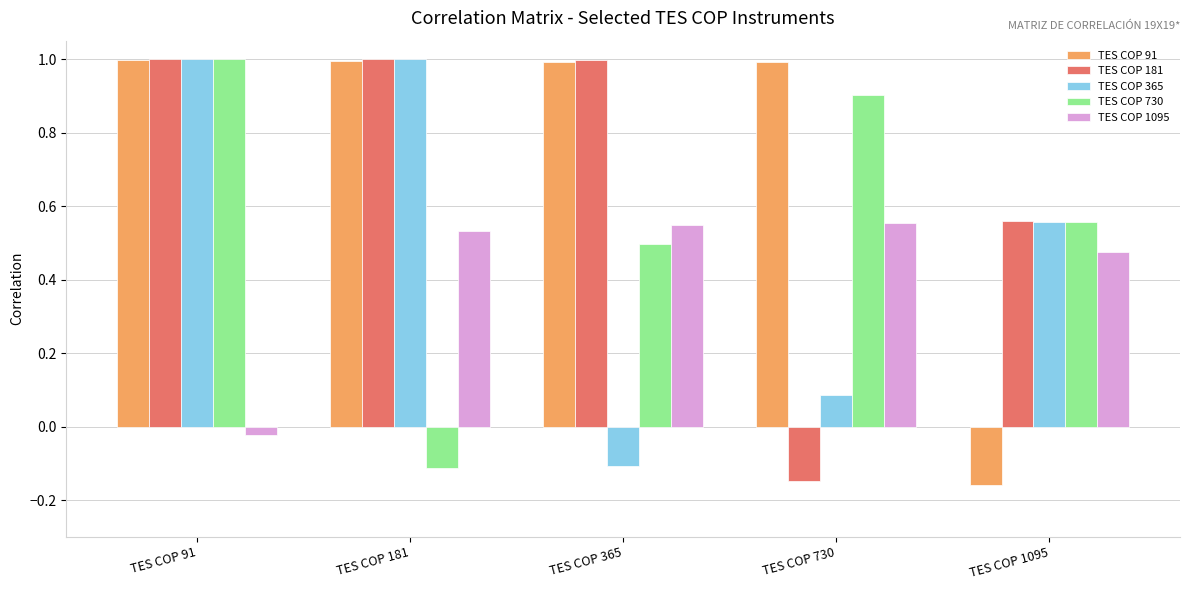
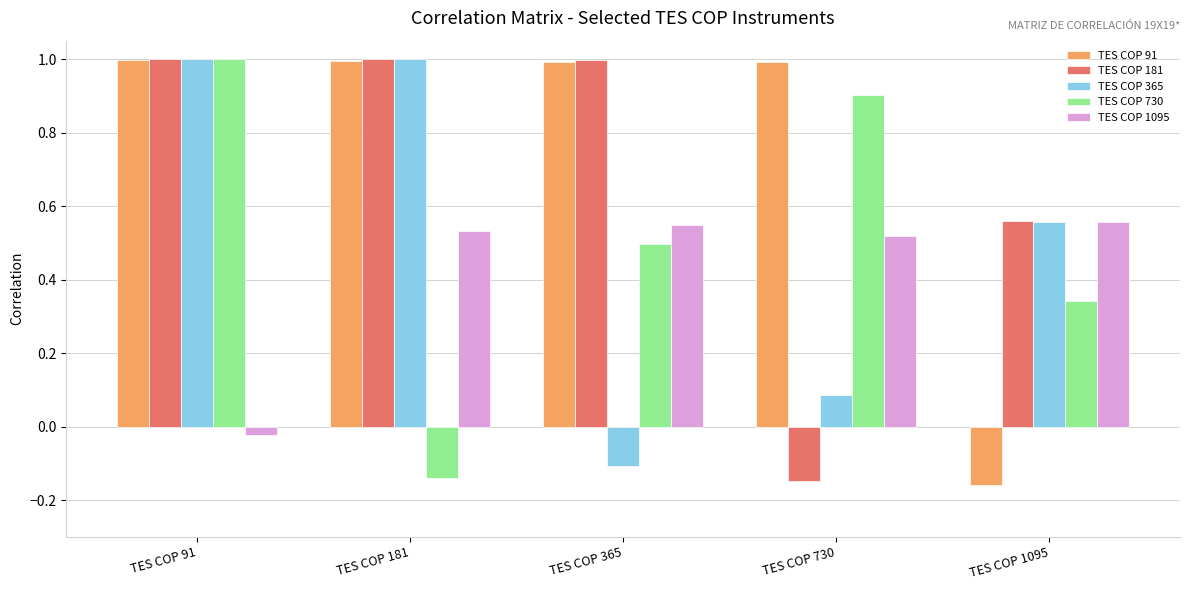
  {
    "TES COP 365": {
      "TES COP 91": 1.00,
      "TES COP 181": 1.00,
      "TES COP 365": -0.11,
      "TES COP 730": 0.09,
      "TES COP 1095": 0.56
    },
    "TES COP 730": {
      "TES COP 91": 1.00,
-     "TES COP 181": -0.11,
+     "TES COP 181": -0.14,
      "TES COP 365": 0.50,
      "TES COP 730": 0.90,
-     "TES COP 1095": 0.56
+     "TES COP 1095": 0.34
    },
    "TES COP 1095": {
      "TES COP 91": -0.02,
      "TES COP 181": 0.53,
      "TES COP 365": 0.55,
-     "TES COP 730": 0.55,
-     "TES COP 1095": 0.48
+     "TES COP 730": 0.52,
+     "TES COP 1095": 0.56
    }
  }
